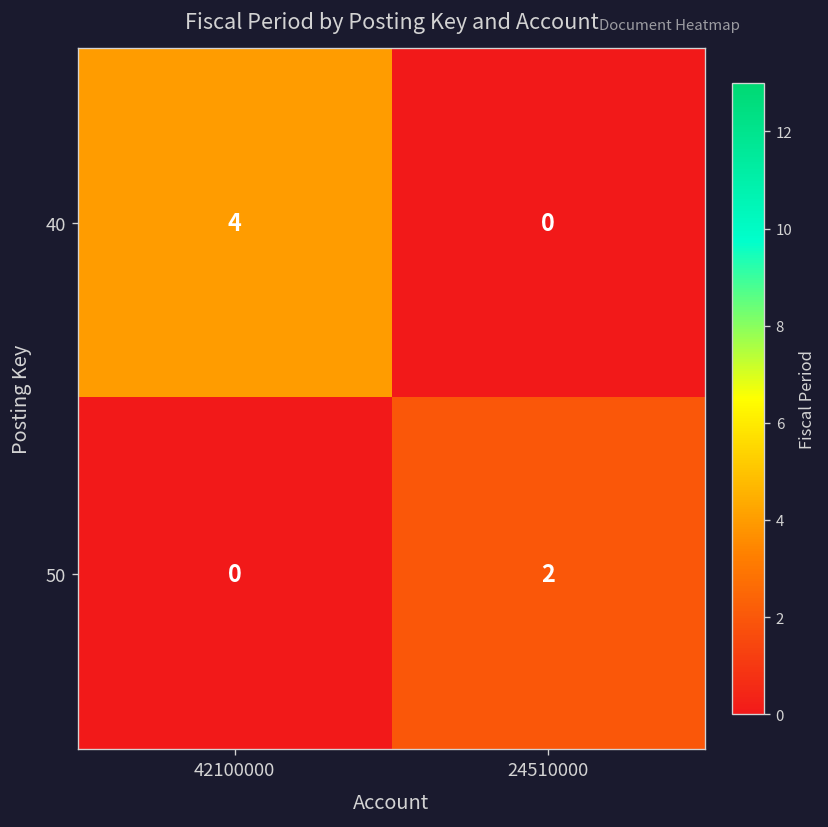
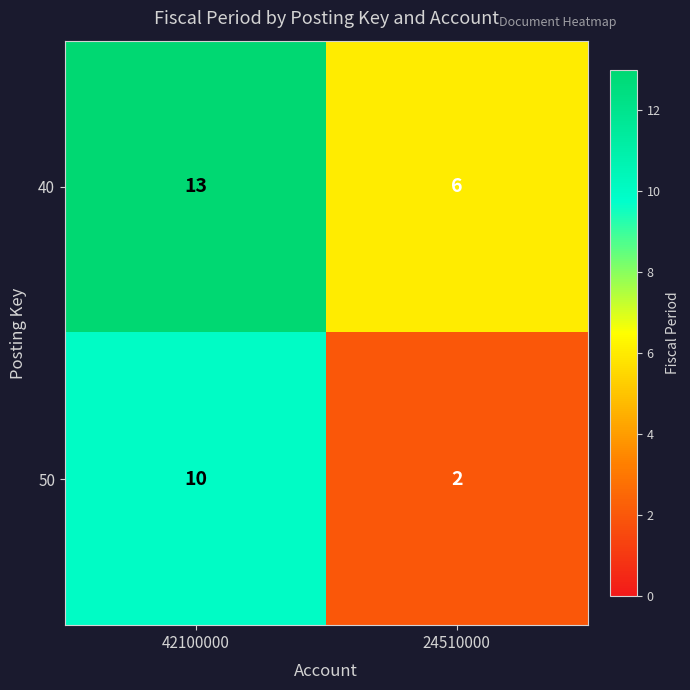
  {
    "40": {
-     "42100000": 4,
-     "24510000": 0
+     "42100000": 13,
+     "24510000": 6
    },
    "50": {
-     "42100000": 0,
+     "42100000": 10,
      "24510000": 2
    }
  }
